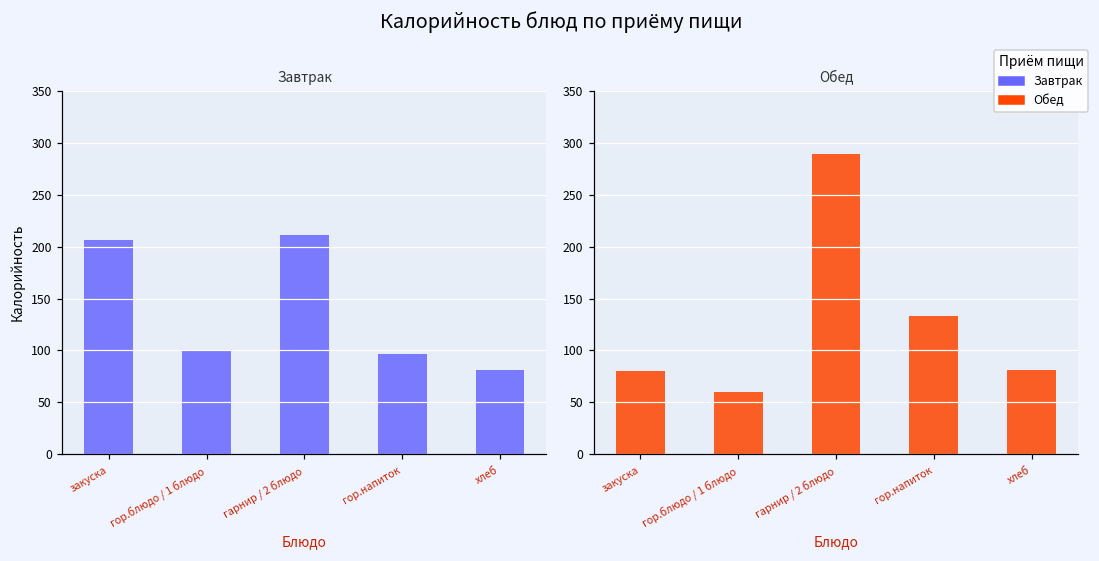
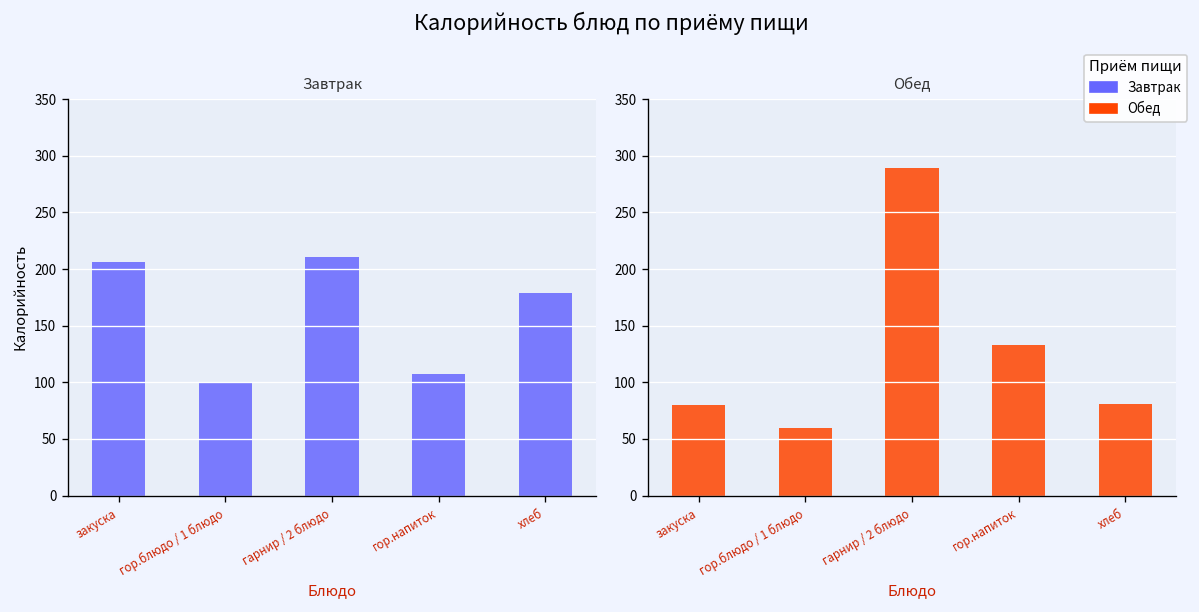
  {
    "Завтрак": {
      "закуска": 210,
      "гор.блюдо / 1 блюдо": 100,
      "гарнир / 2 блюдо": 210,
-     "гор.напиток": 100,
-     "хлеб": 80
+     "гор.напиток": 110,
+     "хлеб": 180
    },
    "Обед": {
      "закуска": 80,
      "гор.блюдо / 1 блюдо": 60,
      "гарнир / 2 блюдо": 290,
      "гор.напиток": 130,
      "хлеб": 80
    }
  }
